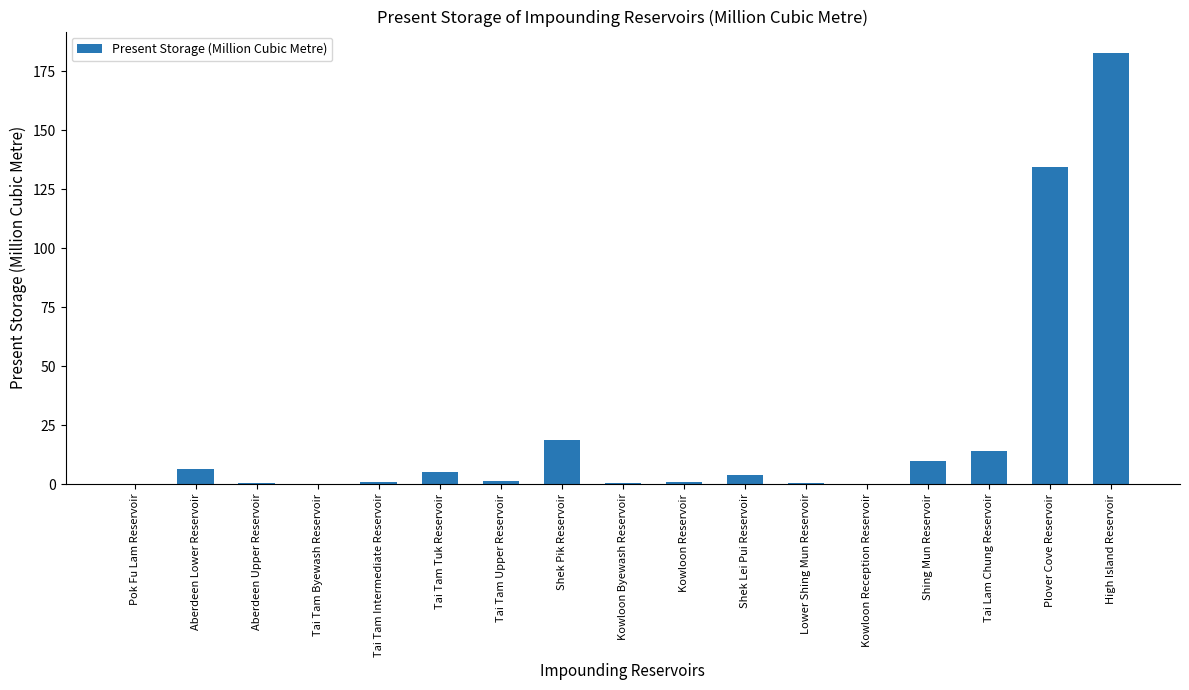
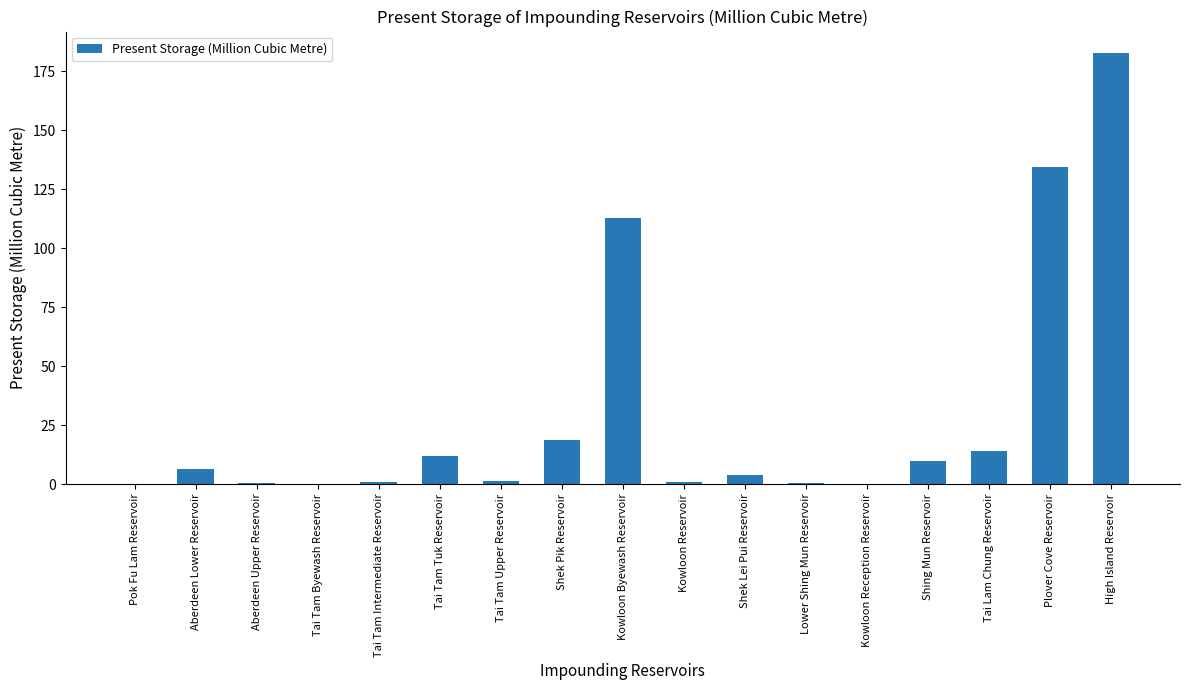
  {
    "Aberdeen Lower Reservoir": 7,
-   "Tai Tam Tuk Reservoir": 5,
+   "Tai Tam Tuk Reservoir": 12,
    "Tai Tam Upper Reservoir": 1,
    "Shek Pik Reservoir": 19,
-   "Kowloon Byewash Reservoir": 0,
+   "Kowloon Byewash Reservoir": 113,
    "Shek Lei Pui Reservoir": 4,
    "Shing Mun Reservoir": 10,
    "Tai Lam Chung Reservoir": 14,
    "Plover Cove Reservoir": 134,
    "High Island Reservoir": 183
  }
